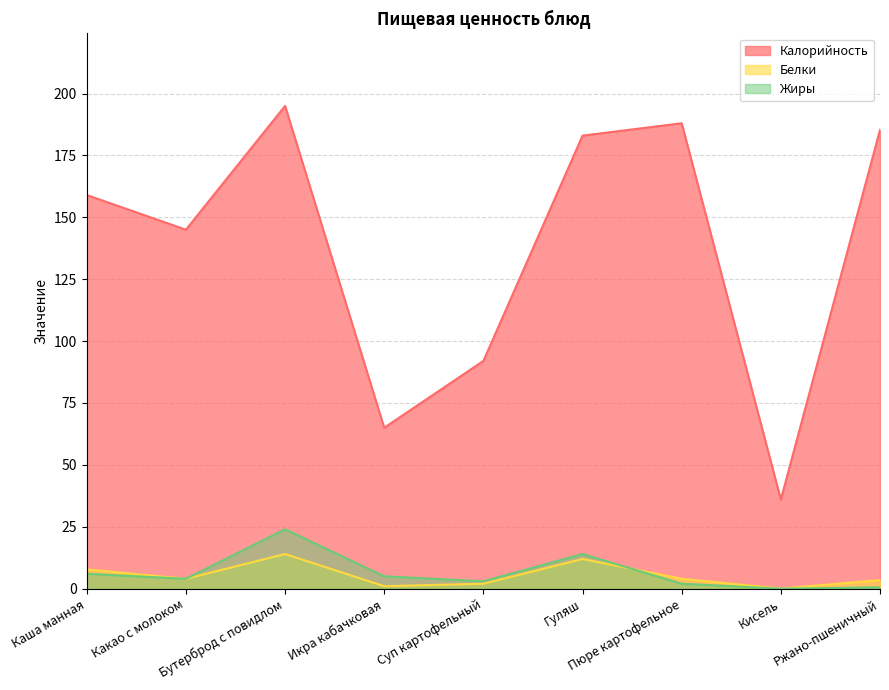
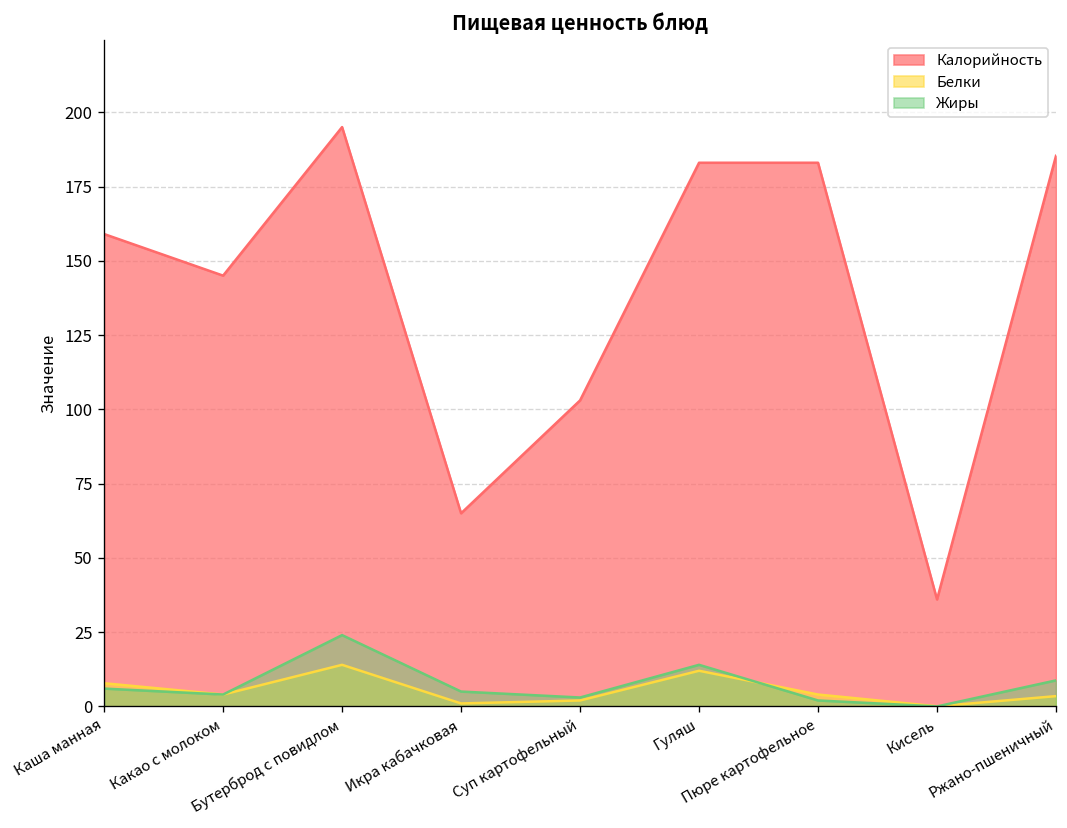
  {
    "Калорийность": {
      "Каша манная": 159,
      "Какао с молоком": 145,
      "Бутерброд с повидлом": 195,
      "Икра кабачковая": 65,
-     "Суп картофельный": 92,
+     "Суп картофельный": 103,
      "Гуляш": 183,
-     "Пюре картофельное": 188,
+     "Пюре картофельное": 183,
      "Кисель": 36,
      "Ржано-пшеничный": 185
    },
    "Белки": {
      "Каша манная": 8,
      "Бутерброд с повидлом": 14,
      "Икра кабачковая": 1,
      "Гуляш": 12,
      "Пюре картофельное": 4,
      "Ржано-пшеничный": 3
    },
    "Жиры": {
      "Каша манная": 6,
      "Бутерброд с повидлом": 24,
      "Икра кабачковая": 5,
      "Гуляш": 14,
      "Пюре картофельное": 2,
-     "Ржано-пшеничный": 1
+     "Ржано-пшеничный": 9
    }
  }
